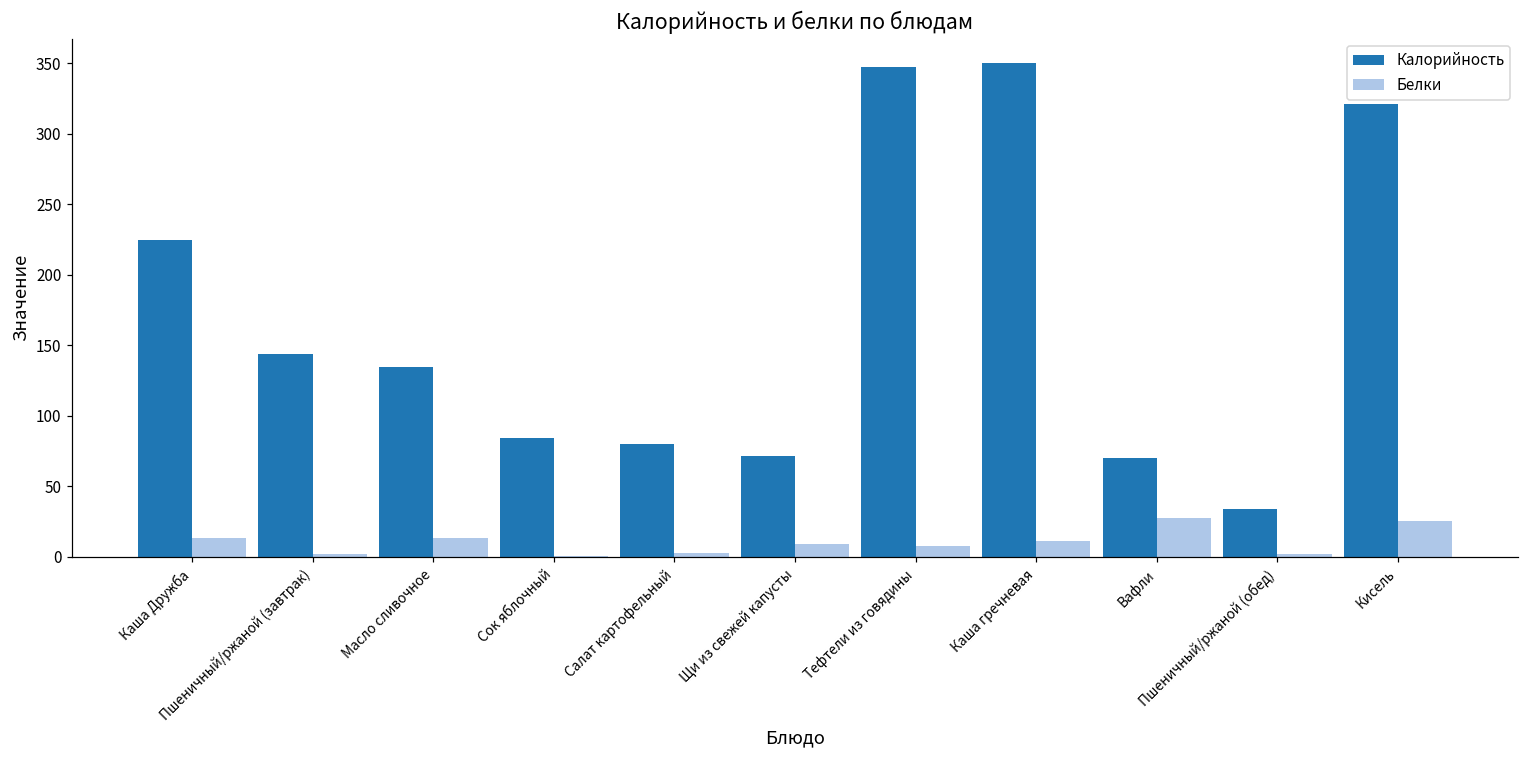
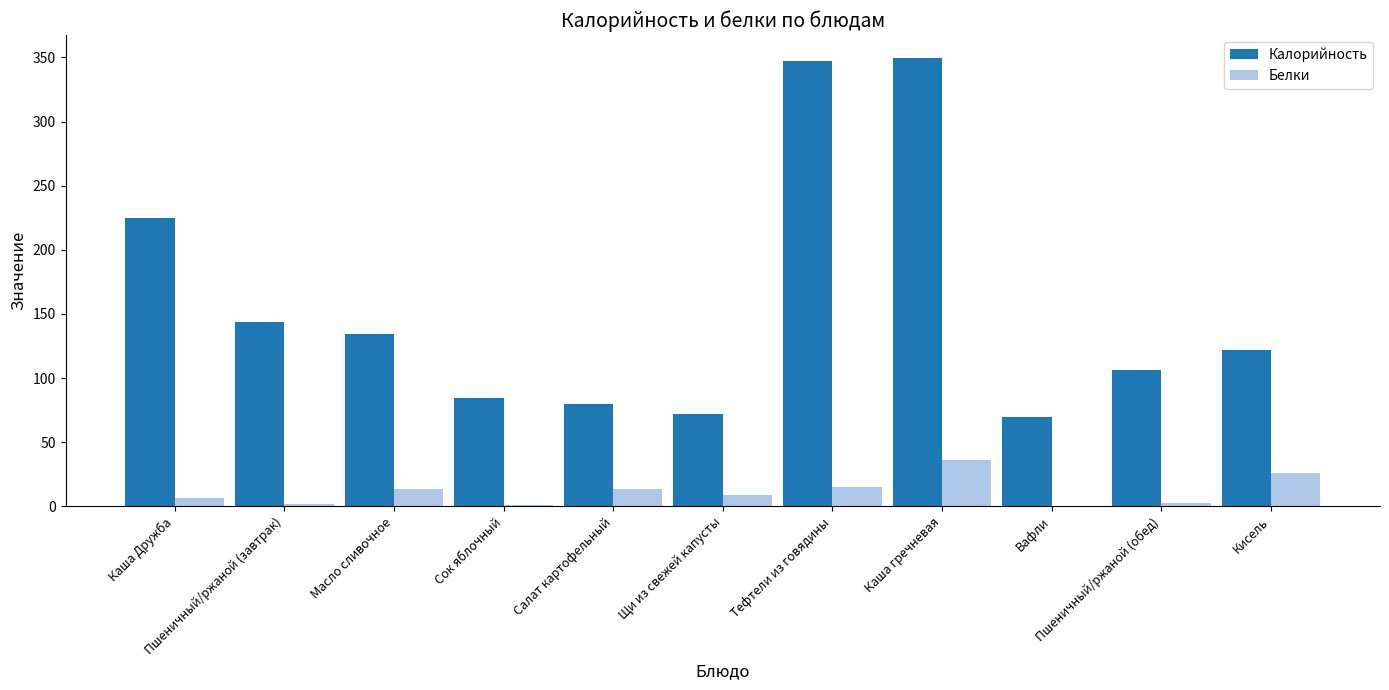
  {
    "Калорийность": {
      "Каша Дружба": 225,
      "Пшеничный/ржаной (завтрак)": 144,
      "Масло сливочное": 134,
      "Сок яблочный": 84,
      "Салат картофельный": 80,
      "Щи из свежей капусты": 72,
      "Тефтели из говядины": 347,
      "Каша гречневая": 350,
      "Вафли": 70,
-     "Пшеничный/ржаной (обед)": 34,
-     "Кисель": 321
+     "Пшеничный/ржаной (обед)": 106,
+     "Кисель": 122
    },
    "Белки": {
-     "Каша Дружба": 14,
+     "Каша Дружба": 6,
      "Масло сливочное": 13,
-     "Салат картофельный": 3,
+     "Салат картофельный": 14,
      "Щи из свежей капусты": 9,
-     "Тефтели из говядины": 8,
-     "Каша гречневая": 11,
-     "Вафли": 28,
+     "Тефтели из говядины": 15,
+     "Каша гречневая": 36,
+     "Вафли": 1,
      "Пшеничный/ржаной (обед)": 2,
      "Кисель": 26
    }
  }
